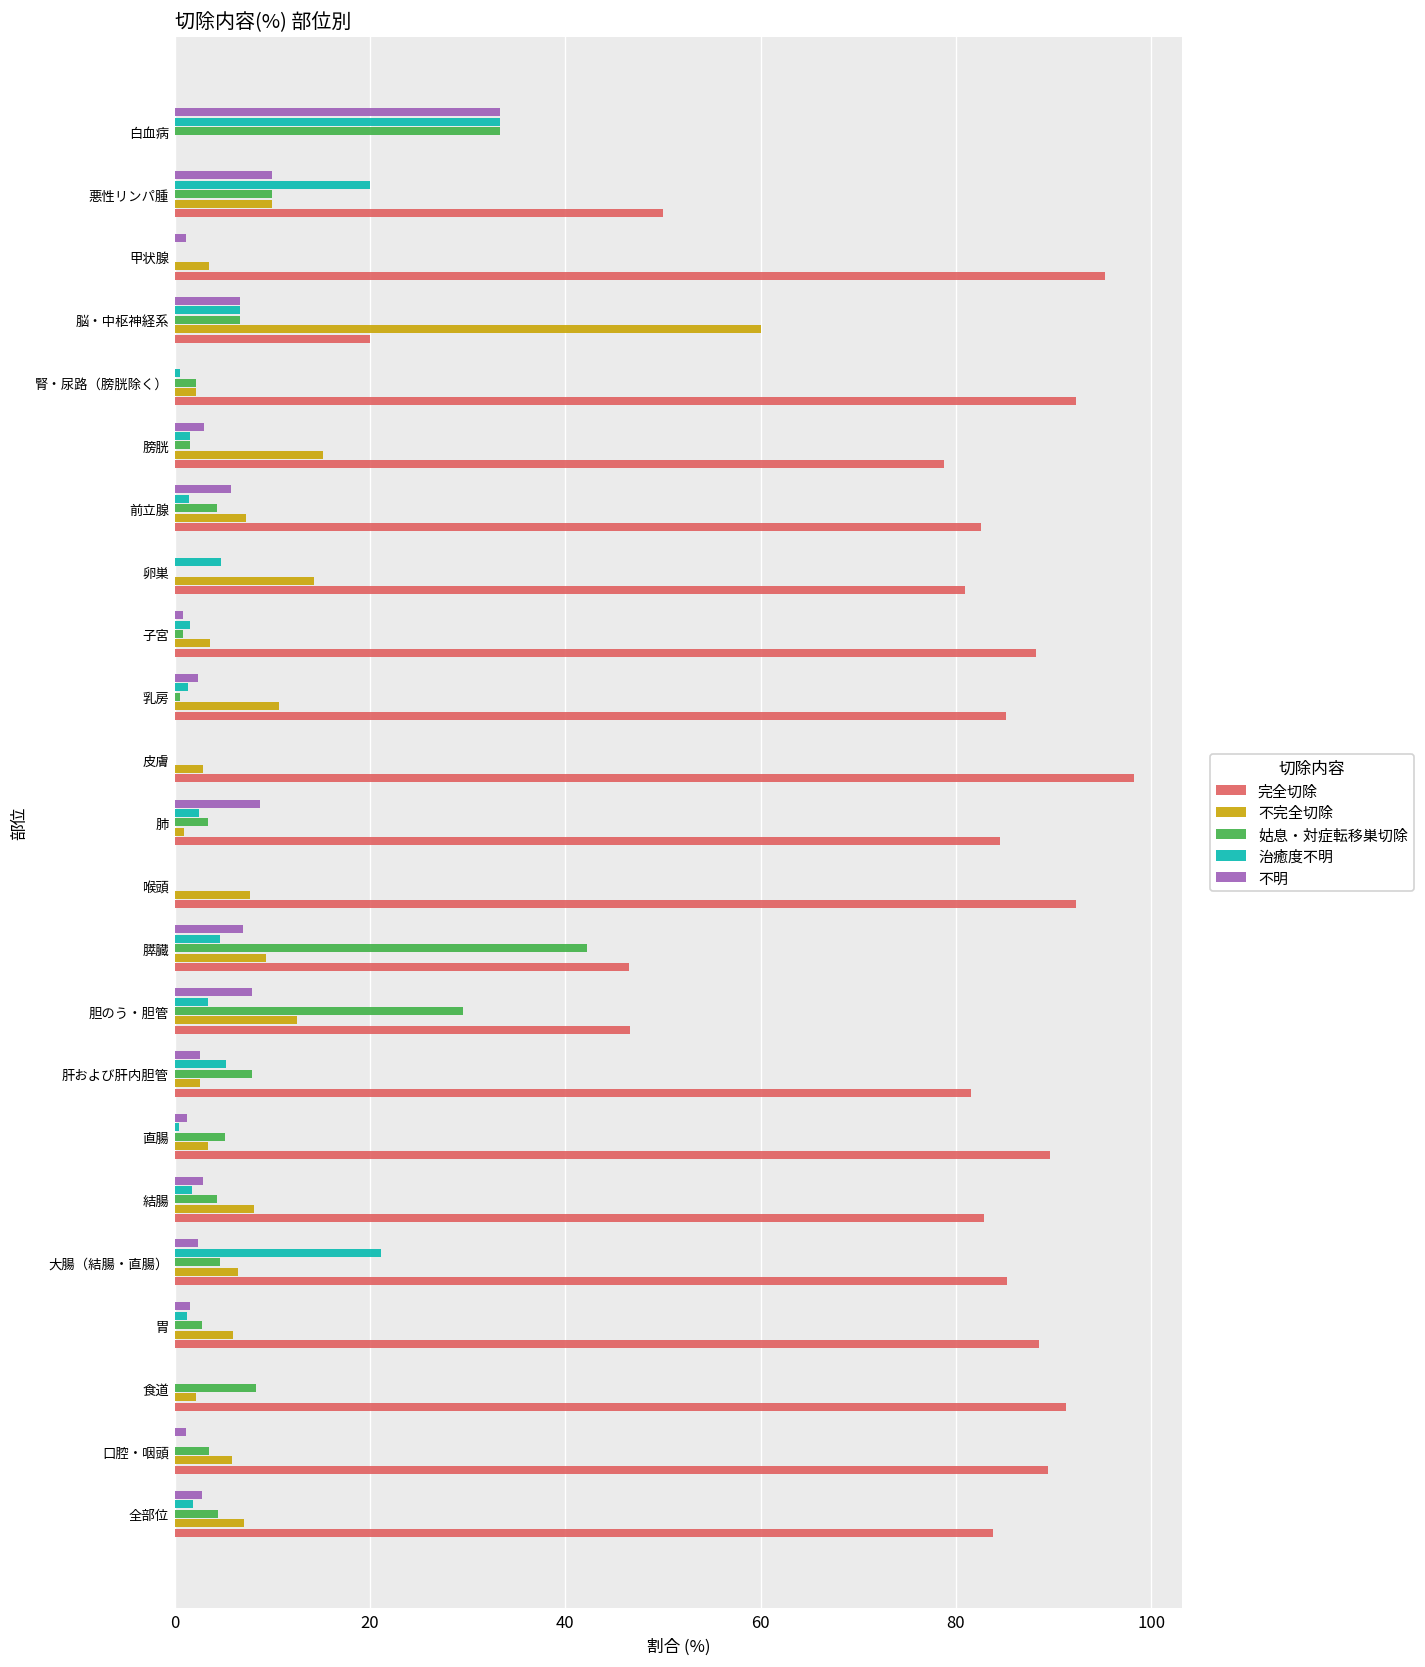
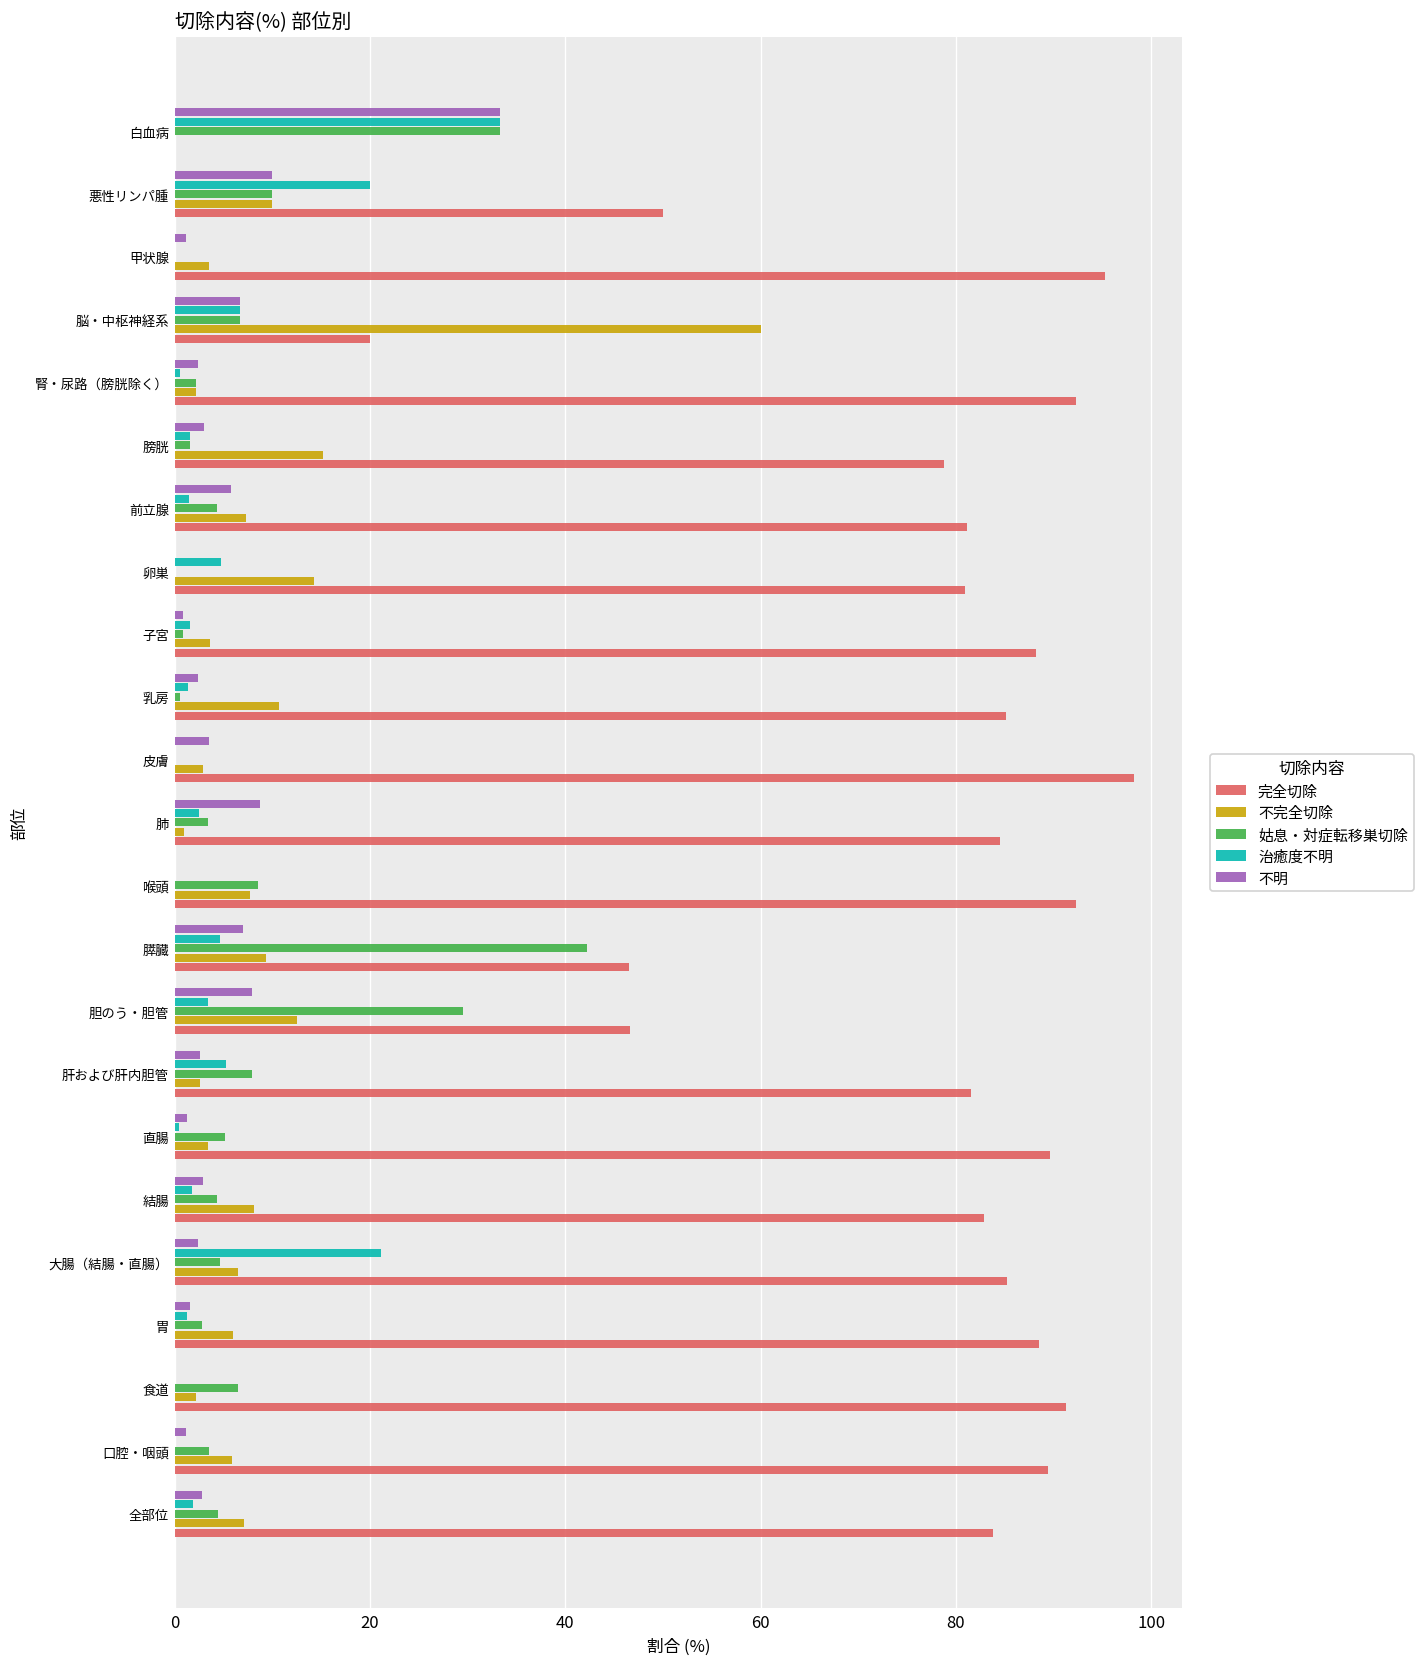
  {
    "完全切除": {
      "白血病": 0,
      "悪性リンパ腫": 50,
      "甲状腺": 95,
      "脳・中枢神経系": 20,
      "腎・尿路（膀胱除く）": 92,
      "膀胱": 79,
-     "前立腺": 83,
+     "前立腺": 81,
      "卵巣": 81,
      "子宮": 88,
      "乳房": 85,
      "皮膚": 98,
      "肺": 84,
      "喉頭": 92,
      "膵臓": 47,
      "胆のう・胆管": 47,
      "肝および肝内胆管": 82,
      "直腸": 90,
      "結腸": 83,
      "大腸（結腸・直腸）": 85,
      "胃": 88,
      "食道": 91,
      "口腔・咽頭": 89,
      "全部位": 84
    },
    "不完全切除": {
      "白血病": 0,
      "悪性リンパ腫": 10,
      "甲状腺": 4,
      "脳・中枢神経系": 60,
      "腎・尿路（膀胱除く）": 2,
      "膀胱": 15,
      "前立腺": 7,
      "卵巣": 14,
      "子宮": 4,
      "乳房": 11,
      "皮膚": 3,
      "肺": 1,
      "喉頭": 8,
      "膵臓": 9,
      "胆のう・胆管": 13,
      "肝および肝内胆管": 3,
      "直腸": 3,
      "結腸": 8,
      "大腸（結腸・直腸）": 7,
      "胃": 6,
      "食道": 2,
      "口腔・咽頭": 6,
      "全部位": 7
    },
    "姑息・対症転移巣切除": {
      "白血病": 33,
      "悪性リンパ腫": 10,
      "甲状腺": 0,
      "脳・中枢神経系": 7,
      "腎・尿路（膀胱除く）": 2,
      "膀胱": 2,
      "前立腺": 4,
      "卵巣": 0,
      "子宮": 1,
      "乳房": 1,
      "皮膚": 0,
      "肺": 3,
-     "喉頭": 0,
+     "喉頭": 9,
      "膵臓": 42,
      "胆のう・胆管": 30,
      "肝および肝内胆管": 8,
      "直腸": 5,
      "結腸": 4,
      "大腸（結腸・直腸）": 5,
      "胃": 3,
-     "食道": 8,
+     "食道": 7,
      "口腔・咽頭": 4,
      "全部位": 4
    },
    "治癒度不明": {
      "白血病": 33,
      "悪性リンパ腫": 20,
      "甲状腺": 0,
      "脳・中枢神経系": 7,
      "腎・尿路（膀胱除く）": 1,
      "膀胱": 2,
      "前立腺": 1,
      "卵巣": 5,
      "子宮": 2,
      "乳房": 1,
      "皮膚": 0,
      "肺": 2,
      "喉頭": 0,
      "膵臓": 5,
      "胆のう・胆管": 3,
      "肝および肝内胆管": 5,
      "直腸": 0,
      "結腸": 2,
      "大腸（結腸・直腸）": 21,
      "胃": 1,
      "食道": 0,
      "口腔・咽頭": 0,
      "全部位": 2
    },
    "不明": {
      "白血病": 33,
      "悪性リンパ腫": 10,
      "甲状腺": 1,
      "脳・中枢神経系": 7,
-     "腎・尿路（膀胱除く）": 0,
+     "腎・尿路（膀胱除く）": 2,
      "膀胱": 3,
      "前立腺": 6,
      "卵巣": 0,
      "子宮": 1,
      "乳房": 2,
-     "皮膚": 0,
+     "皮膚": 4,
      "肺": 9,
      "喉頭": 0,
      "膵臓": 7,
      "胆のう・胆管": 8,
      "肝および肝内胆管": 3,
      "直腸": 1,
      "結腸": 3,
      "大腸（結腸・直腸）": 2,
      "胃": 2,
      "食道": 0,
      "口腔・咽頭": 1,
      "全部位": 3
    }
  }
